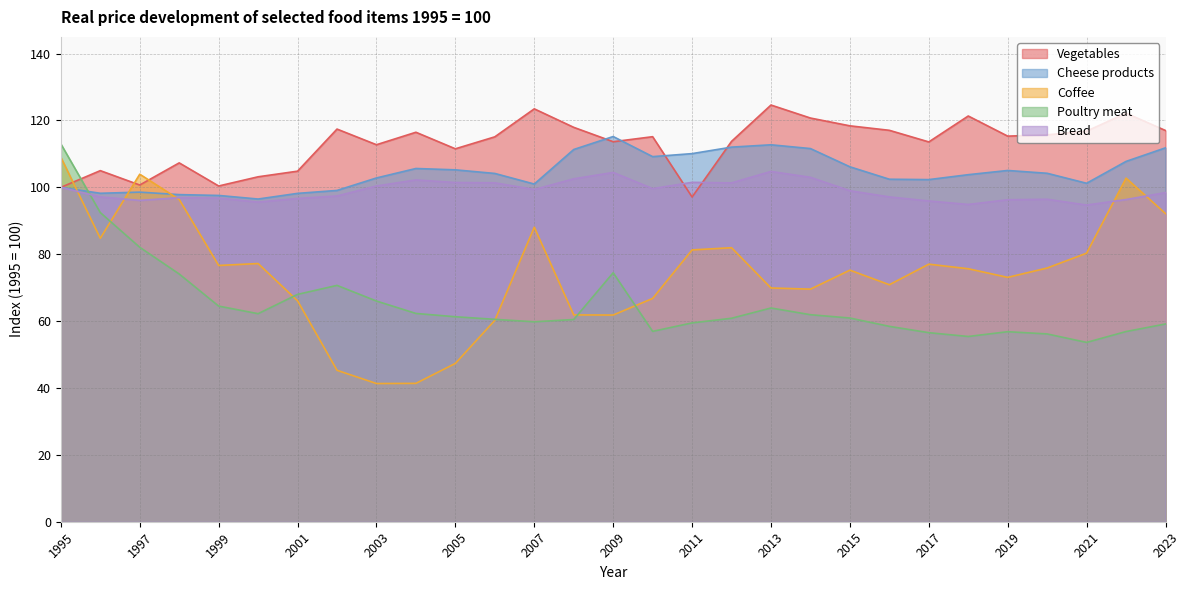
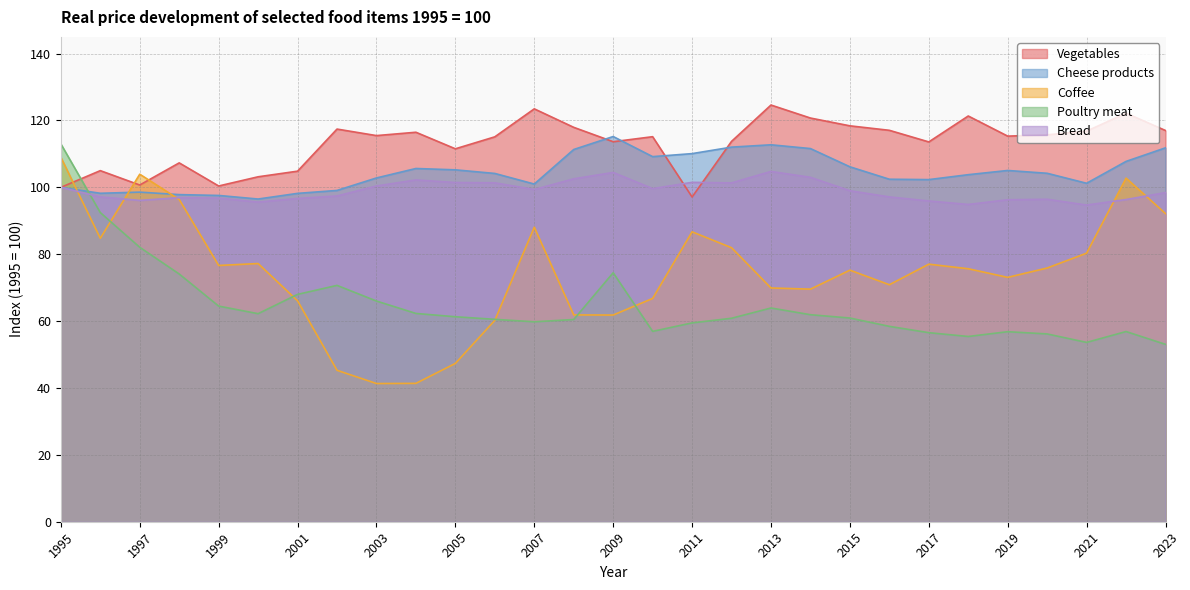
  {
    "Vegetables": {
      "1997": 101,
      "1999": 100,
      "2001": 105,
-     "2003": 113,
+     "2003": 115,
      "2005": 112,
      "2007": 123,
      "2009": 114,
      "2011": 97,
      "2013": 125,
      "2015": 118,
      "2017": 114,
      "2019": 115,
      "2023": 117
    },
    "Coffee": {
      "1995": 109,
      "1997": 104,
      "1999": 77,
      "2001": 66,
      "2003": 41,
      "2005": 47,
      "2007": 88,
      "2009": 62,
-     "2011": 81,
+     "2011": 87,
      "2013": 70,
      "2015": 75,
      "2017": 77,
      "2019": 73,
      "2021": 80,
      "2023": 92
    },
    "Poultry meat": {
      "1995": 113,
      "1997": 82,
      "1999": 64,
      "2001": 68,
      "2003": 66,
      "2005": 61,
      "2007": 60,
      "2009": 74,
      "2011": 59,
      "2013": 64,
      "2015": 61,
      "2017": 57,
      "2019": 57,
      "2021": 54,
-     "2023": 59
+     "2023": 53
    }
  }
